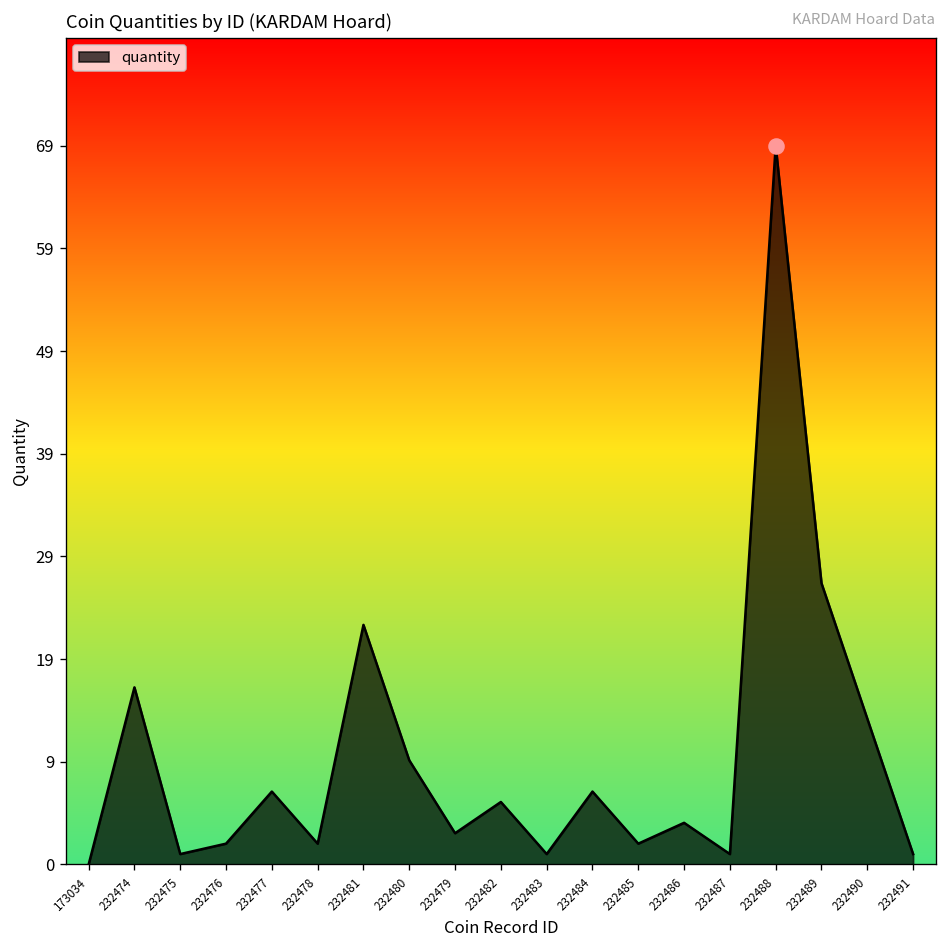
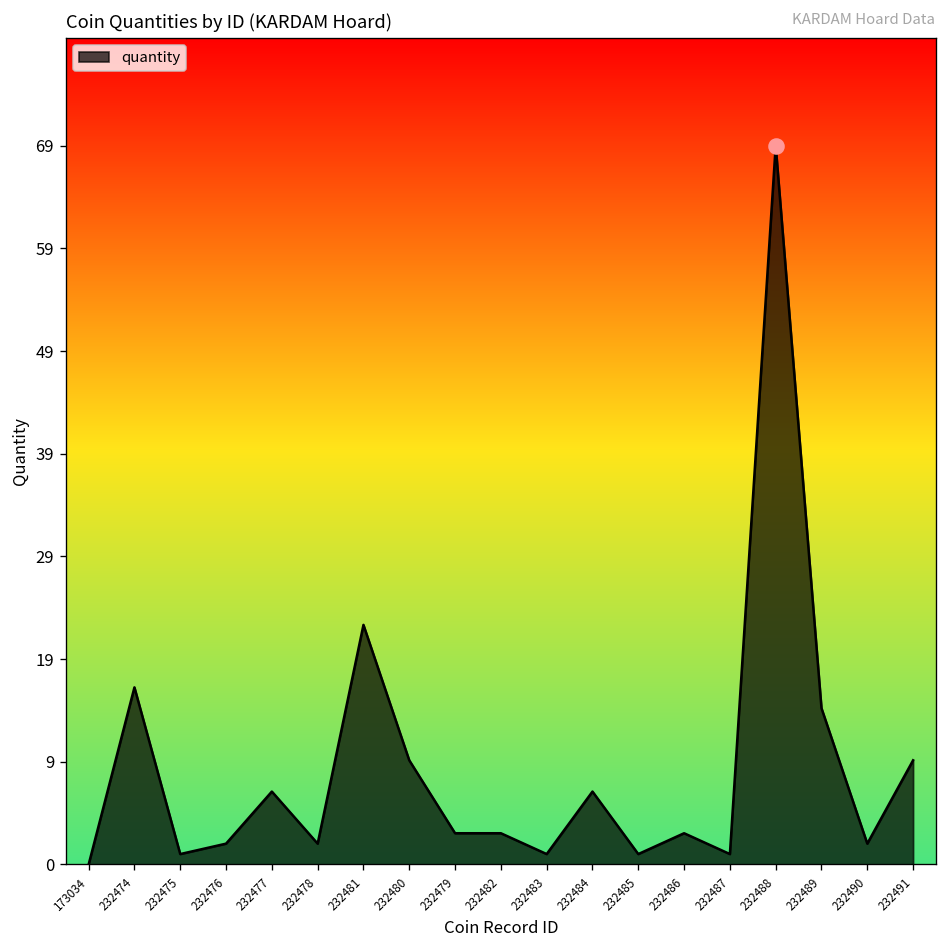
  {
    "quantity": {
      "173034": 0,
      "232474": 17,
      "232475": 1,
      "232476": 2,
      "232477": 7,
      "232478": 2,
      "232481": 23,
      "232480": 10,
      "232479": 3,
-     "232482": 6,
+     "232482": 3,
      "232483": 1,
      "232484": 7,
-     "232485": 2,
-     "232486": 4,
+     "232485": 1,
+     "232486": 3,
      "232487": 1,
-     "232489": 27,
-     "232490": 14,
-     "232491": 1
+     "232489": 15,
+     "232490": 2,
+     "232491": 10
    }
  }
